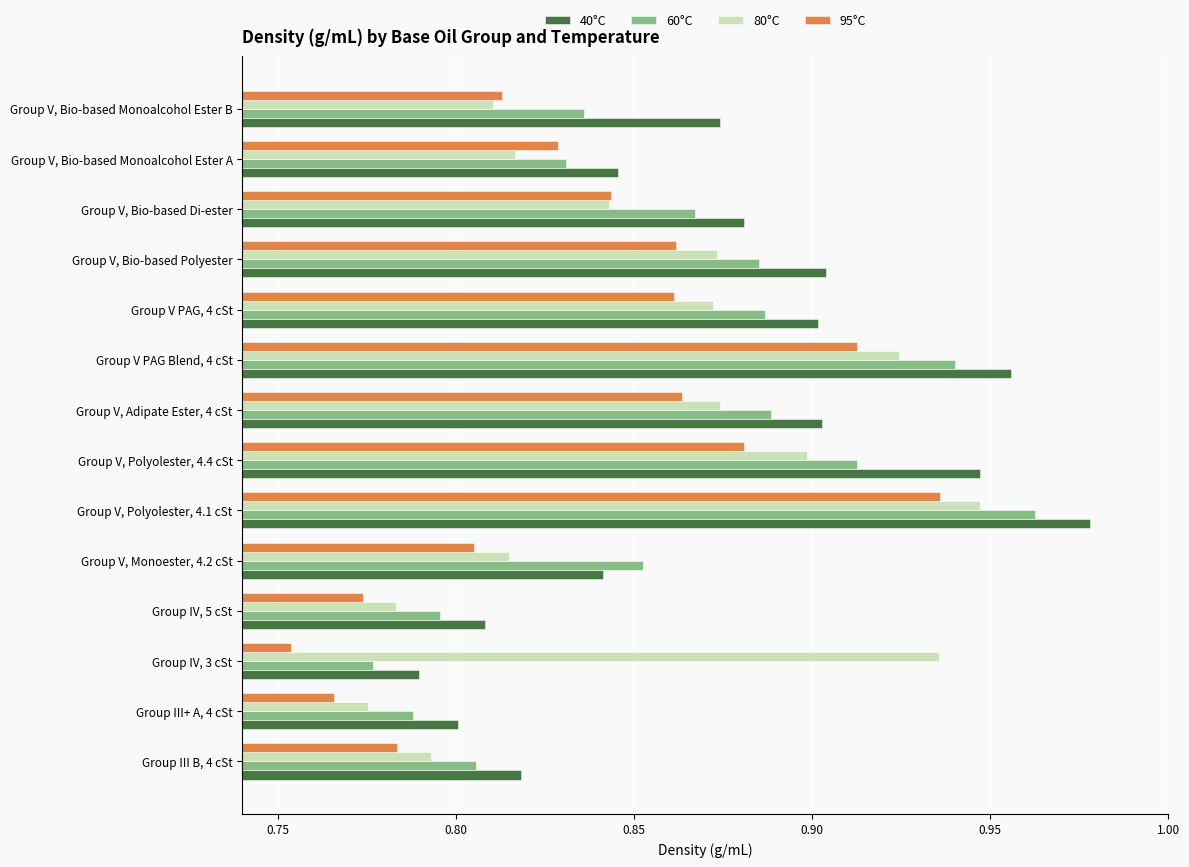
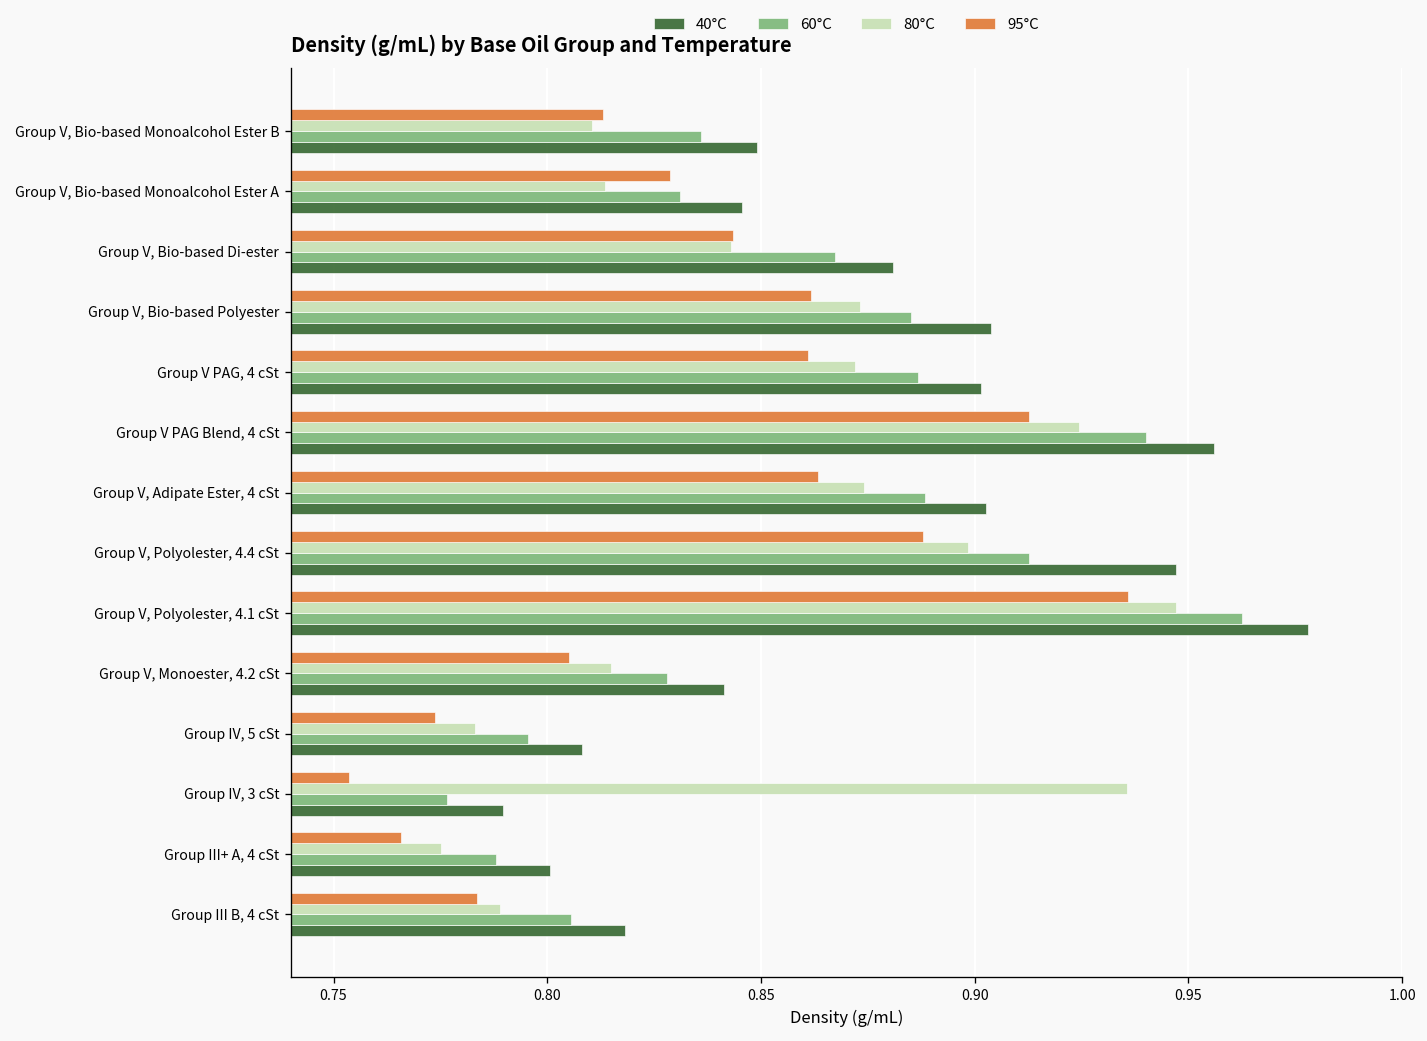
  {
    "40°C": {
-     "Group V, Bio-based Monoalcohol Ester B": 0.874,
+     "Group V, Bio-based Monoalcohol Ester B": 0.849,
      "Group V, Bio-based Monoalcohol Ester A": 0.846,
      "Group V, Bio-based Di-ester": 0.881,
      "Group V, Bio-based Polyester": 0.904,
      "Group V PAG, 4 cSt": 0.902,
      "Group V PAG Blend, 4 cSt": 0.956,
      "Group V, Adipate Ester, 4 cSt": 0.903,
      "Group V, Polyolester, 4.4 cSt": 0.947,
      "Group V, Polyolester, 4.1 cSt": 0.978,
      "Group V, Monoester, 4.2 cSt": 0.841,
      "Group IV, 5 cSt": 0.808,
      "Group IV, 3 cSt": 0.790,
      "Group III+ A, 4 cSt": 0.801,
      "Group III B, 4 cSt": 0.818
    },
    "60°C": {
      "Group V, Bio-based Monoalcohol Ester B": 0.836,
      "Group V, Bio-based Monoalcohol Ester A": 0.831,
      "Group V, Bio-based Di-ester": 0.867,
      "Group V, Bio-based Polyester": 0.885,
      "Group V PAG, 4 cSt": 0.887,
      "Group V PAG Blend, 4 cSt": 0.940,
      "Group V, Adipate Ester, 4 cSt": 0.888,
      "Group V, Polyolester, 4.4 cSt": 0.913,
      "Group V, Polyolester, 4.1 cSt": 0.963,
-     "Group V, Monoester, 4.2 cSt": 0.853,
+     "Group V, Monoester, 4.2 cSt": 0.828,
      "Group IV, 5 cSt": 0.796,
      "Group IV, 3 cSt": 0.777,
      "Group III+ A, 4 cSt": 0.788,
      "Group III B, 4 cSt": 0.806
    },
    "80°C": {
      "Group V, Bio-based Monoalcohol Ester B": 0.811,
-     "Group V, Bio-based Monoalcohol Ester A": 0.817,
+     "Group V, Bio-based Monoalcohol Ester A": 0.814,
      "Group V, Bio-based Di-ester": 0.843,
      "Group V, Bio-based Polyester": 0.873,
      "Group V PAG, 4 cSt": 0.872,
      "Group V PAG Blend, 4 cSt": 0.924,
      "Group V, Adipate Ester, 4 cSt": 0.874,
      "Group V, Polyolester, 4.4 cSt": 0.898,
      "Group V, Polyolester, 4.1 cSt": 0.947,
      "Group V, Monoester, 4.2 cSt": 0.815,
      "Group IV, 5 cSt": 0.783,
      "Group IV, 3 cSt": 0.936,
      "Group III+ A, 4 cSt": 0.775,
-     "Group III B, 4 cSt": 0.793
+     "Group III B, 4 cSt": 0.789
    },
    "95°C": {
      "Group V, Bio-based Monoalcohol Ester B": 0.813,
      "Group V, Bio-based Monoalcohol Ester A": 0.829,
      "Group V, Bio-based Di-ester": 0.843,
      "Group V, Bio-based Polyester": 0.862,
      "Group V PAG, 4 cSt": 0.861,
      "Group V PAG Blend, 4 cSt": 0.913,
      "Group V, Adipate Ester, 4 cSt": 0.863,
-     "Group V, Polyolester, 4.4 cSt": 0.881,
+     "Group V, Polyolester, 4.4 cSt": 0.888,
      "Group V, Polyolester, 4.1 cSt": 0.936,
      "Group V, Monoester, 4.2 cSt": 0.805,
      "Group IV, 5 cSt": 0.774,
      "Group IV, 3 cSt": 0.754,
      "Group III+ A, 4 cSt": 0.766,
      "Group III B, 4 cSt": 0.784
    }
  }
